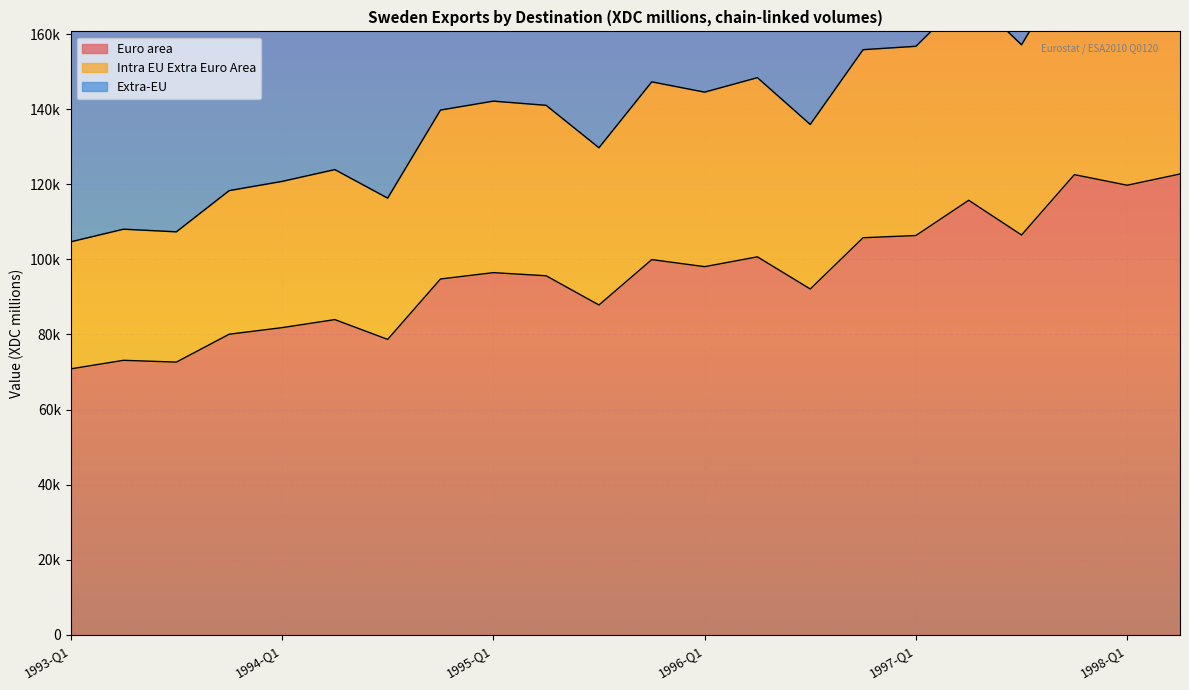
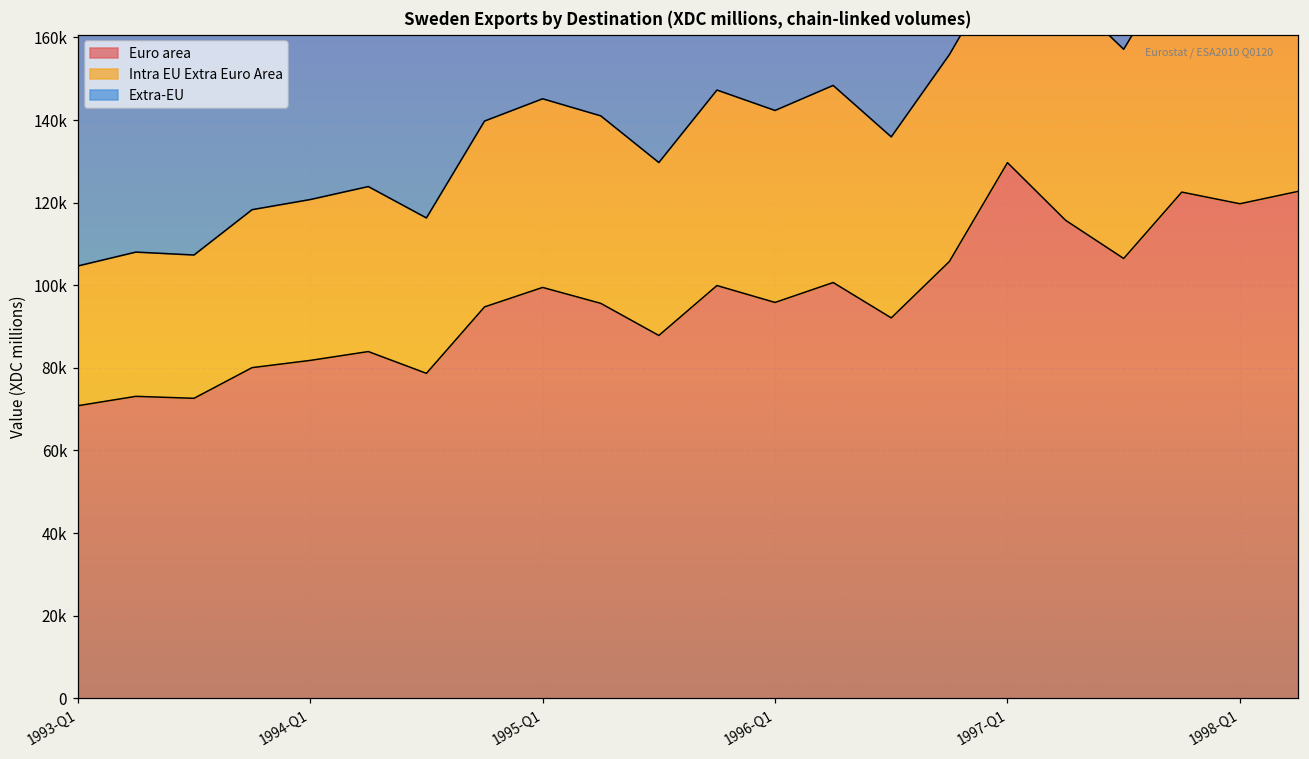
  {
    "Euro area": {
      "1993-Q1": 71000,
      "1994-Q1": 82000,
-     "1995-Q1": 96000,
-     "1996-Q1": 98000,
-     "1997-Q1": 106000,
+     "1995-Q1": 99000,
+     "1996-Q1": 96000,
+     "1997-Q1": 130000,
      "1998-Q1": 120000
    },
    "Intra EU Extra Euro Area": {
      "1993-Q1": 34000,
      "1994-Q1": 39000,
      "1995-Q1": 46000,
      "1996-Q1": 46000
    }
  }
